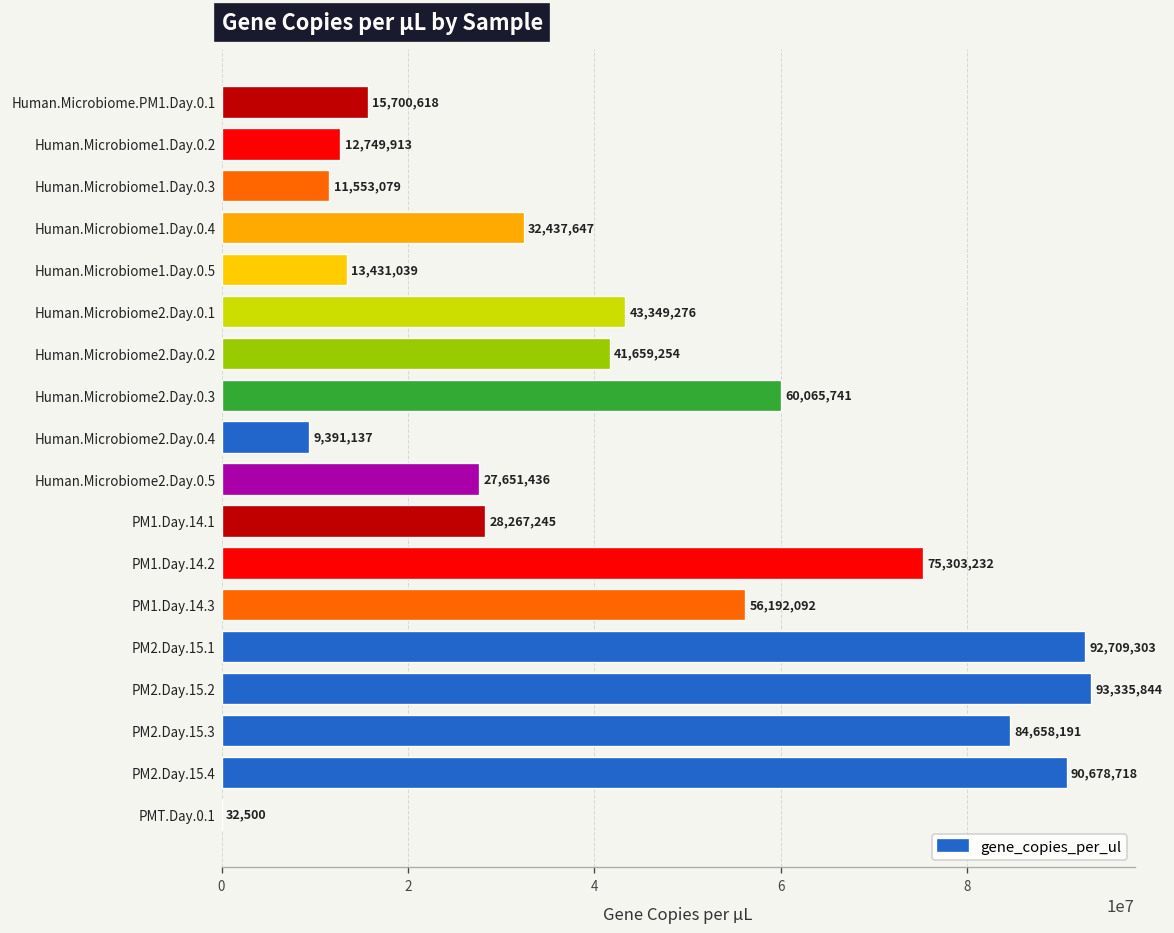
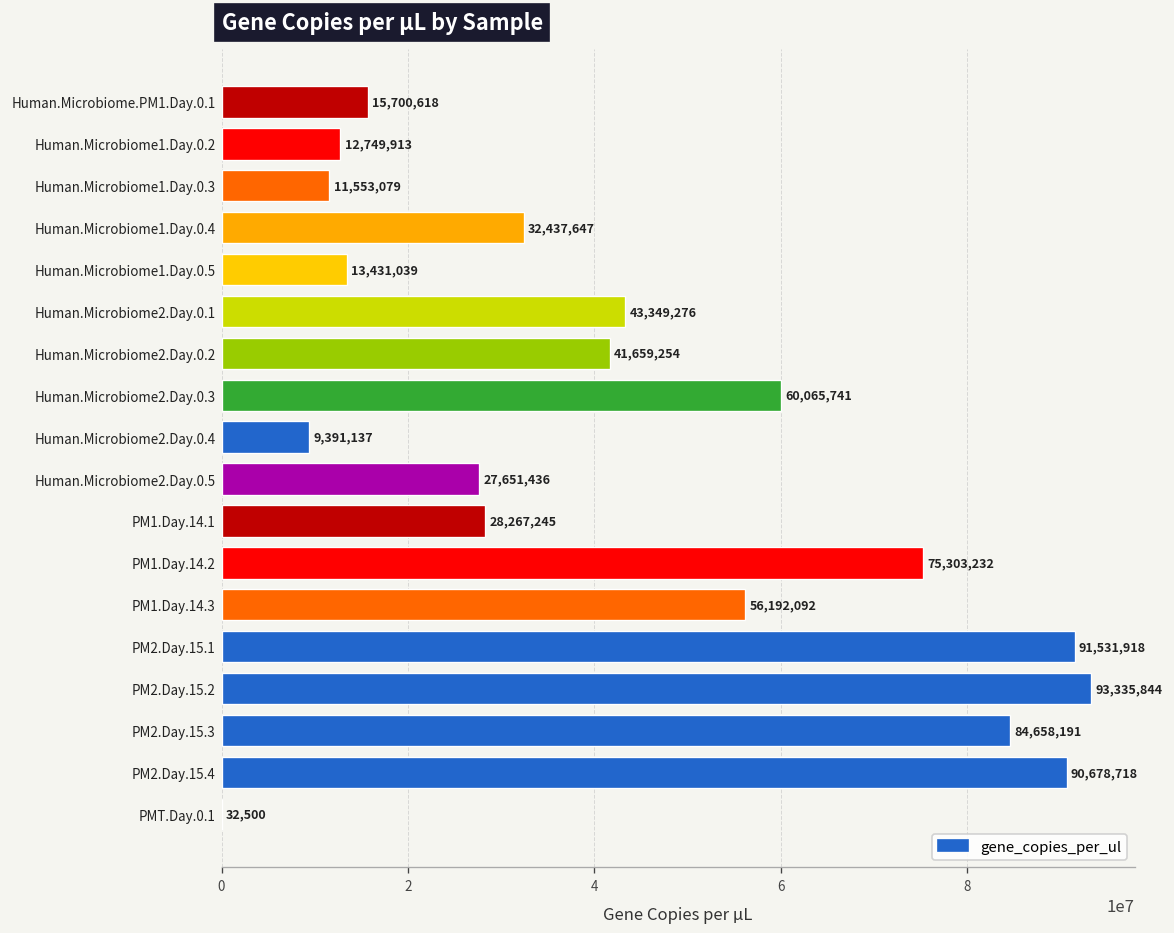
  {
    "Human.Microbiome.PM1.Day.0.1": "15,700,618",
    "Human.Microbiome1.Day.0.2": "12,749,913",
    "Human.Microbiome1.Day.0.3": "11,553,079",
    "Human.Microbiome1.Day.0.4": "32,437,647",
    "Human.Microbiome1.Day.0.5": "13,431,039",
    "Human.Microbiome2.Day.0.1": "43,349,276",
    "Human.Microbiome2.Day.0.2": "41,659,254",
    "Human.Microbiome2.Day.0.3": "60,065,741",
    "Human.Microbiome2.Day.0.4": "9,391,137",
    "Human.Microbiome2.Day.0.5": "27,651,436",
    "PM1.Day.14.1": "28,267,245",
    "PM1.Day.14.2": "75,303,232",
    "PM1.Day.14.3": "56,192,092",
-   "PM2.Day.15.1": "92,709,303",
+   "PM2.Day.15.1": "91,531,918",
    "PM2.Day.15.2": "93,335,844",
    "PM2.Day.15.3": "84,658,191",
    "PM2.Day.15.4": "90,678,718",
    "PMT.Day.0.1": "32,500"
  }
